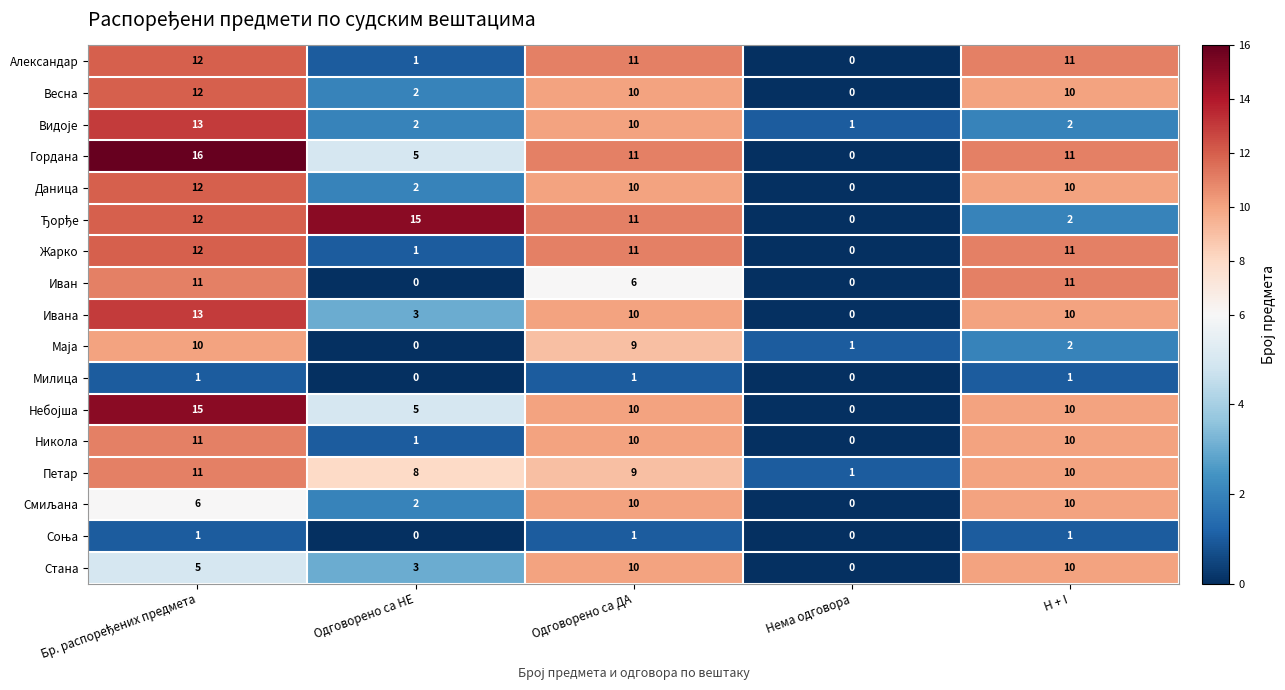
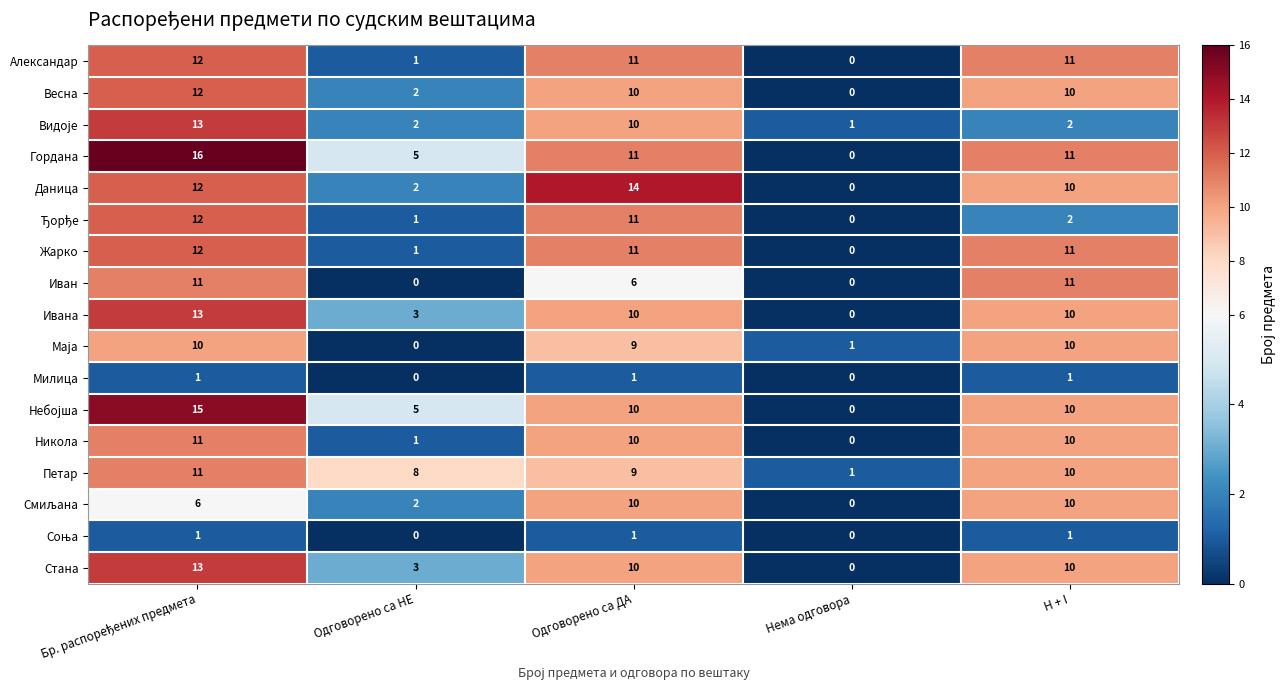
  {
    "Александар": {
      "Бр. распоређених предмета": 12,
      "Одговорено са НЕ": 1,
      "Одговорено са ДА": 11,
      "Нема одговора": 0,
      "H + I": 11
    },
    "Весна": {
      "Бр. распоређених предмета": 12,
      "Одговорено са НЕ": 2,
      "Одговорено са ДА": 10,
      "Нема одговора": 0,
      "H + I": 10
    },
    "Видоје": {
      "Бр. распоређених предмета": 13,
      "Одговорено са НЕ": 2,
      "Одговорено са ДА": 10,
      "Нема одговора": 1,
      "H + I": 2
    },
    "Гордана": {
      "Бр. распоређених предмета": 16,
      "Одговорено са НЕ": 5,
      "Одговорено са ДА": 11,
      "Нема одговора": 0,
      "H + I": 11
    },
    "Даница": {
      "Бр. распоређених предмета": 12,
      "Одговорено са НЕ": 2,
-     "Одговорено са ДА": 10,
+     "Одговорено са ДА": 14,
      "Нема одговора": 0,
      "H + I": 10
    },
    "Ђорђе": {
      "Бр. распоређених предмета": 12,
-     "Одговорено са НЕ": 15,
+     "Одговорено са НЕ": 1,
      "Одговорено са ДА": 11,
      "Нема одговора": 0,
      "H + I": 2
    },
    "Жарко": {
      "Бр. распоређених предмета": 12,
      "Одговорено са НЕ": 1,
      "Одговорено са ДА": 11,
      "Нема одговора": 0,
      "H + I": 11
    },
    "Иван": {
      "Бр. распоређених предмета": 11,
      "Одговорено са НЕ": 0,
      "Одговорено са ДА": 6,
      "Нема одговора": 0,
      "H + I": 11
    },
    "Ивана": {
      "Бр. распоређених предмета": 13,
      "Одговорено са НЕ": 3,
      "Одговорено са ДА": 10,
      "Нема одговора": 0,
      "H + I": 10
    },
    "Маја": {
      "Бр. распоређених предмета": 10,
      "Одговорено са НЕ": 0,
      "Одговорено са ДА": 9,
      "Нема одговора": 1,
-     "H + I": 2
+     "H + I": 10
    },
    "Милица": {
      "Бр. распоређених предмета": 1,
      "Одговорено са НЕ": 0,
      "Одговорено са ДА": 1,
      "Нема одговора": 0,
      "H + I": 1
    },
    "Небојша": {
      "Бр. распоређених предмета": 15,
      "Одговорено са НЕ": 5,
      "Одговорено са ДА": 10,
      "Нема одговора": 0,
      "H + I": 10
    },
    "Никола": {
      "Бр. распоређених предмета": 11,
      "Одговорено са НЕ": 1,
      "Одговорено са ДА": 10,
      "Нема одговора": 0,
      "H + I": 10
    },
    "Петар": {
      "Бр. распоређених предмета": 11,
      "Одговорено са НЕ": 8,
      "Одговорено са ДА": 9,
      "Нема одговора": 1,
      "H + I": 10
    },
    "Смиљана": {
      "Бр. распоређених предмета": 6,
      "Одговорено са НЕ": 2,
      "Одговорено са ДА": 10,
      "Нема одговора": 0,
      "H + I": 10
    },
    "Соња": {
      "Бр. распоређених предмета": 1,
      "Одговорено са НЕ": 0,
      "Одговорено са ДА": 1,
      "Нема одговора": 0,
      "H + I": 1
    },
    "Стана": {
-     "Бр. распоређених предмета": 5,
+     "Бр. распоређених предмета": 13,
      "Одговорено са НЕ": 3,
      "Одговорено са ДА": 10,
      "Нема одговора": 0,
      "H + I": 10
    }
  }
